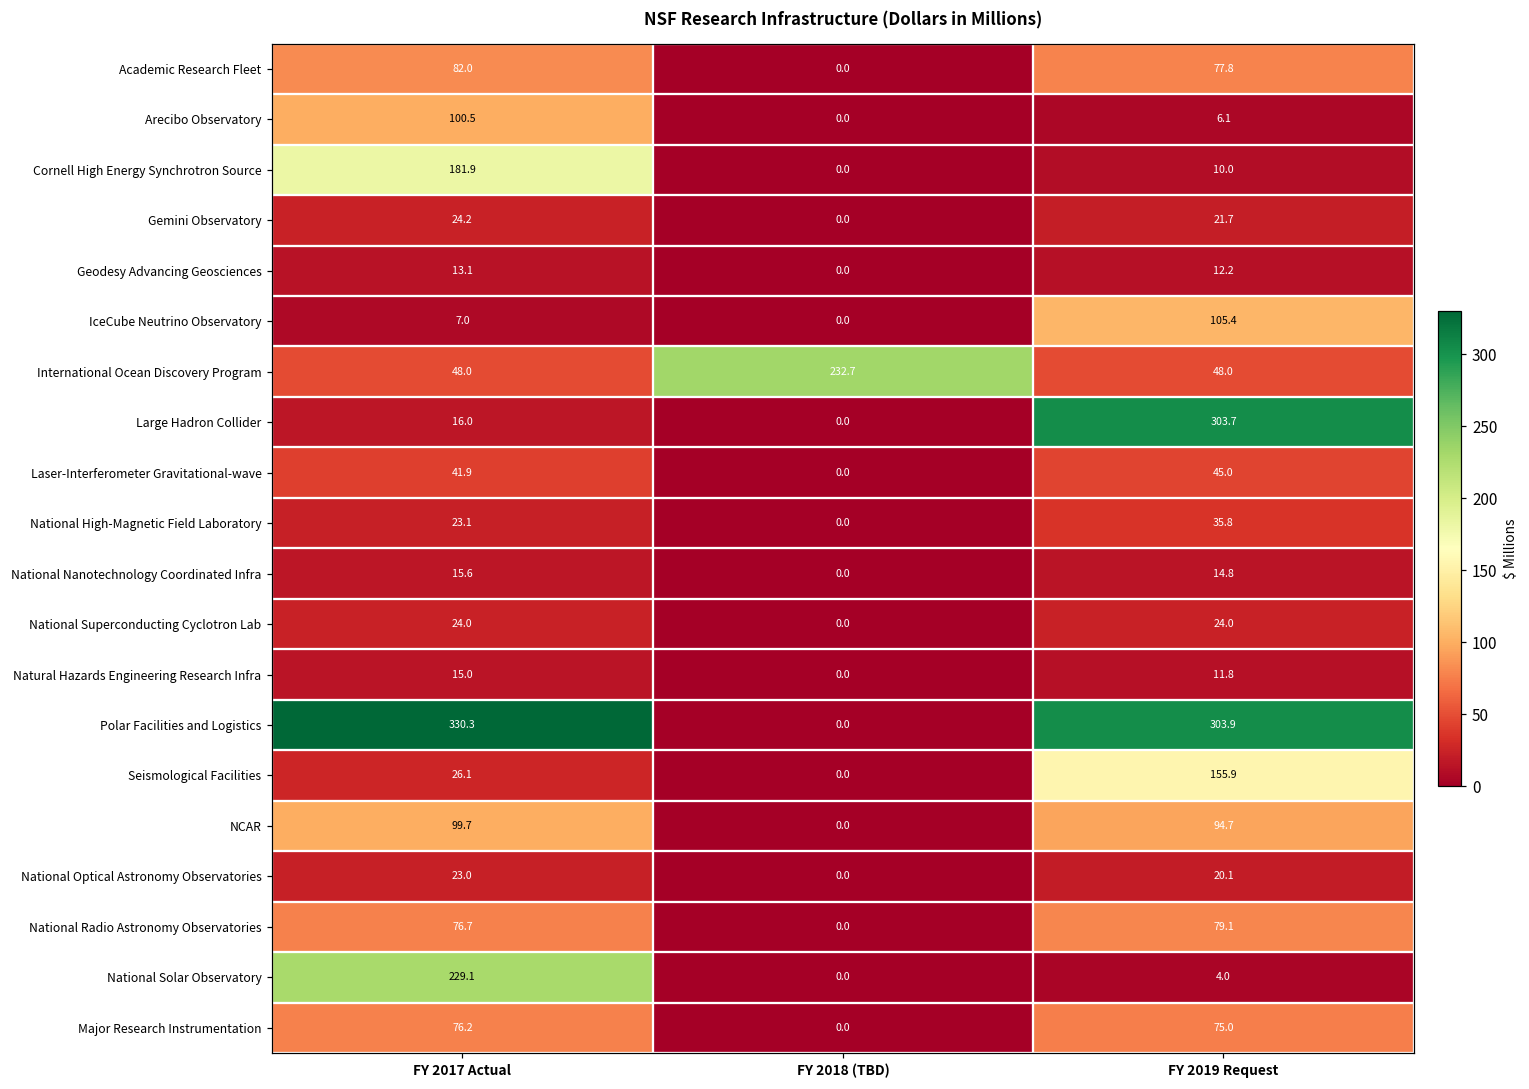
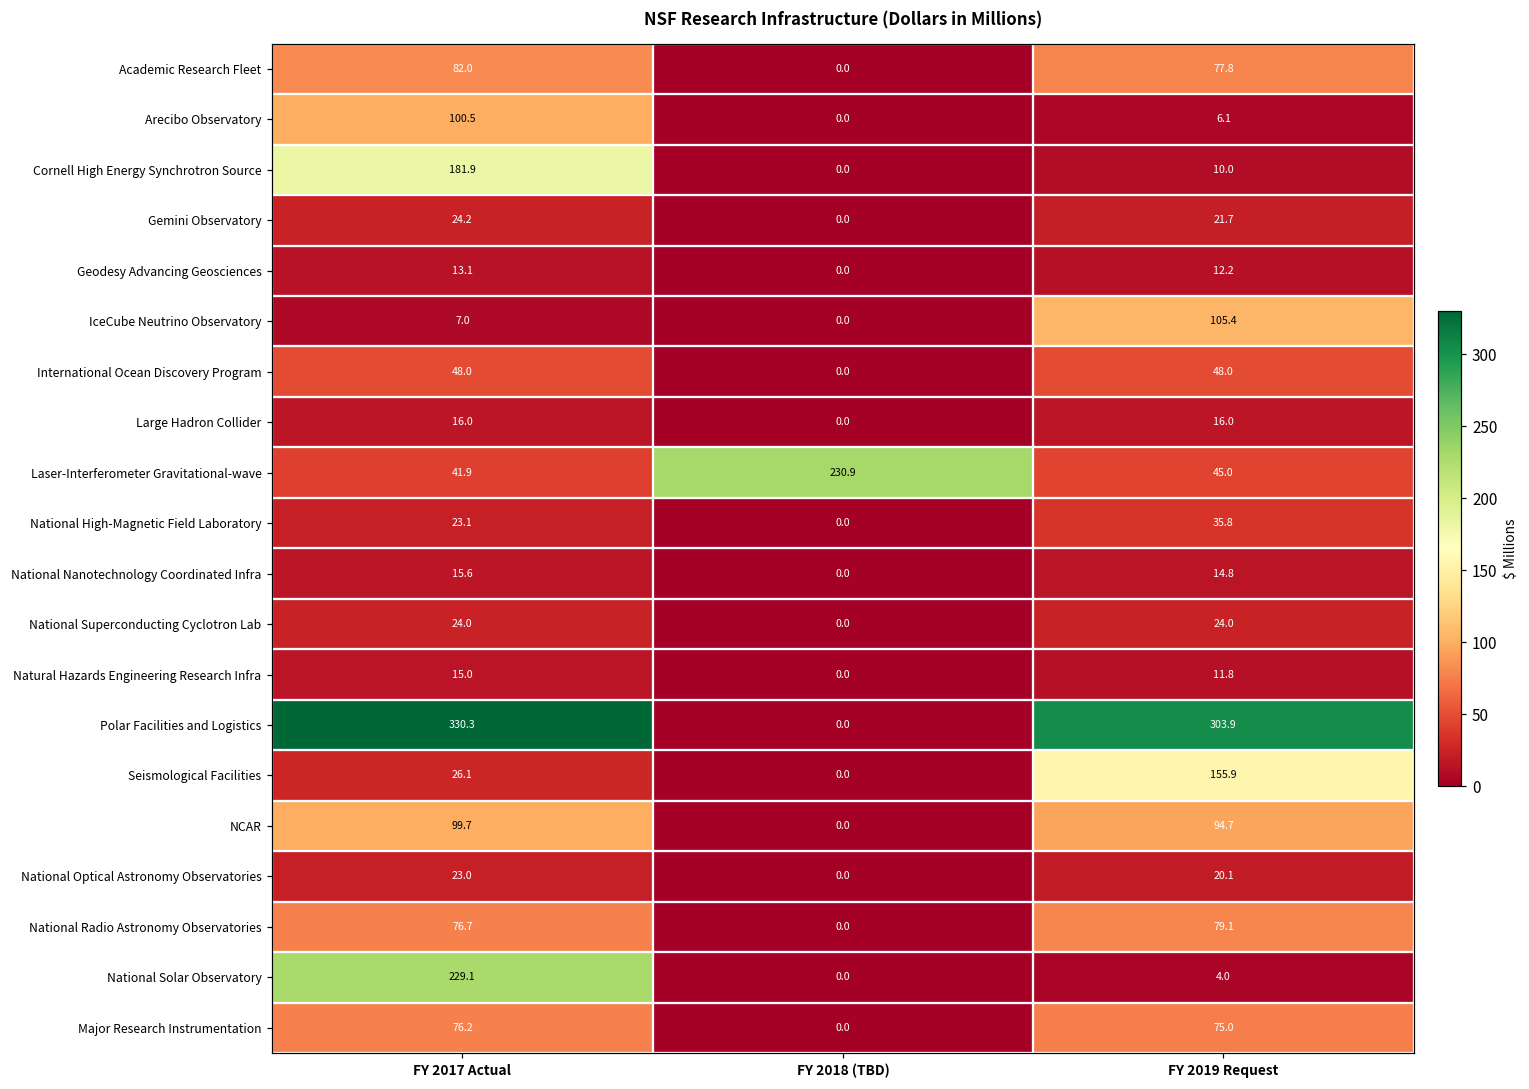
  {
    "Academic Research Fleet": {
      "FY 2017 Actual": 82.0,
      "FY 2018 (TBD)": 0.0,
      "FY 2019 Request": 77.8
    },
    "Arecibo Observatory": {
      "FY 2017 Actual": 100.5,
      "FY 2018 (TBD)": 0.0,
      "FY 2019 Request": 6.1
    },
    "Cornell High Energy Synchrotron Source": {
      "FY 2017 Actual": 181.9,
      "FY 2018 (TBD)": 0.0,
      "FY 2019 Request": 10.0
    },
    "Gemini Observatory": {
      "FY 2017 Actual": 24.2,
      "FY 2018 (TBD)": 0.0,
      "FY 2019 Request": 21.7
    },
    "Geodesy Advancing Geosciences": {
      "FY 2017 Actual": 13.1,
      "FY 2018 (TBD)": 0.0,
      "FY 2019 Request": 12.2
    },
    "IceCube Neutrino Observatory": {
      "FY 2017 Actual": 7.0,
      "FY 2018 (TBD)": 0.0,
      "FY 2019 Request": 105.4
    },
    "International Ocean Discovery Program": {
      "FY 2017 Actual": 48.0,
-     "FY 2018 (TBD)": 232.7,
+     "FY 2018 (TBD)": 0.0,
      "FY 2019 Request": 48.0
    },
    "Large Hadron Collider": {
      "FY 2017 Actual": 16.0,
      "FY 2018 (TBD)": 0.0,
-     "FY 2019 Request": 303.7
+     "FY 2019 Request": 16.0
    },
    "Laser-Interferometer Gravitational-wave": {
      "FY 2017 Actual": 41.9,
-     "FY 2018 (TBD)": 0.0,
+     "FY 2018 (TBD)": 230.9,
      "FY 2019 Request": 45.0
    },
    "National High-Magnetic Field Laboratory": {
      "FY 2017 Actual": 23.1,
      "FY 2018 (TBD)": 0.0,
      "FY 2019 Request": 35.8
    },
    "National Nanotechnology Coordinated Infra": {
      "FY 2017 Actual": 15.6,
      "FY 2018 (TBD)": 0.0,
      "FY 2019 Request": 14.8
    },
    "National Superconducting Cyclotron Lab": {
      "FY 2017 Actual": 24.0,
      "FY 2018 (TBD)": 0.0,
      "FY 2019 Request": 24.0
    },
    "Natural Hazards Engineering Research Infra": {
      "FY 2017 Actual": 15.0,
      "FY 2018 (TBD)": 0.0,
      "FY 2019 Request": 11.8
    },
    "Polar Facilities and Logistics": {
      "FY 2017 Actual": 330.3,
      "FY 2018 (TBD)": 0.0,
      "FY 2019 Request": 303.9
    },
    "Seismological Facilities": {
      "FY 2017 Actual": 26.1,
      "FY 2018 (TBD)": 0.0,
      "FY 2019 Request": 155.9
    },
    "NCAR": {
      "FY 2017 Actual": 99.7,
      "FY 2018 (TBD)": 0.0,
      "FY 2019 Request": 94.7
    },
    "National Optical Astronomy Observatories": {
      "FY 2017 Actual": 23.0,
      "FY 2018 (TBD)": 0.0,
      "FY 2019 Request": 20.1
    },
    "National Radio Astronomy Observatories": {
      "FY 2017 Actual": 76.7,
      "FY 2018 (TBD)": 0.0,
      "FY 2019 Request": 79.1
    },
    "National Solar Observatory": {
      "FY 2017 Actual": 229.1,
      "FY 2018 (TBD)": 0.0,
      "FY 2019 Request": 4.0
    },
    "Major Research Instrumentation": {
      "FY 2017 Actual": 76.2,
      "FY 2018 (TBD)": 0.0,
      "FY 2019 Request": 75.0
    }
  }
